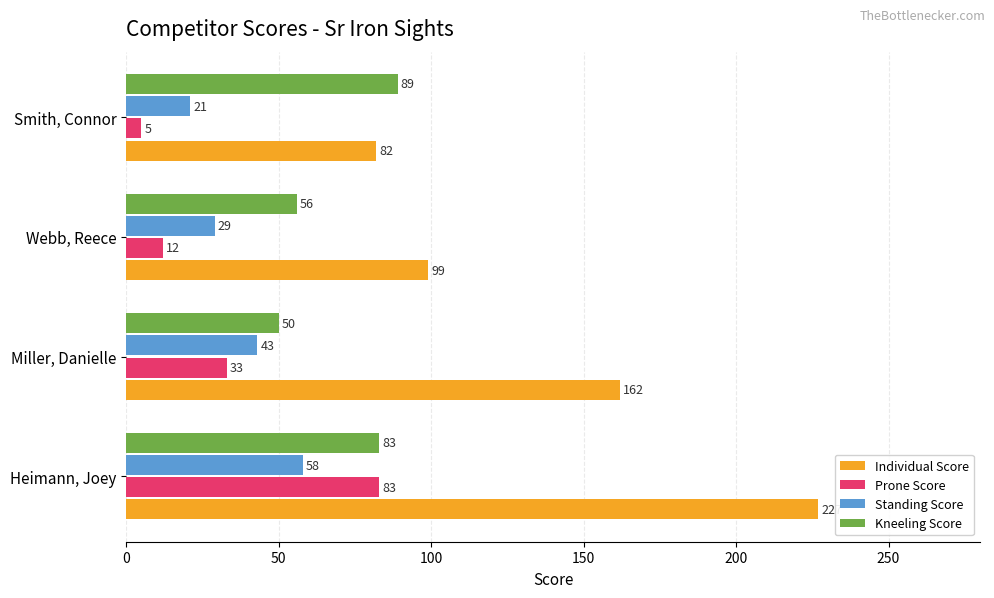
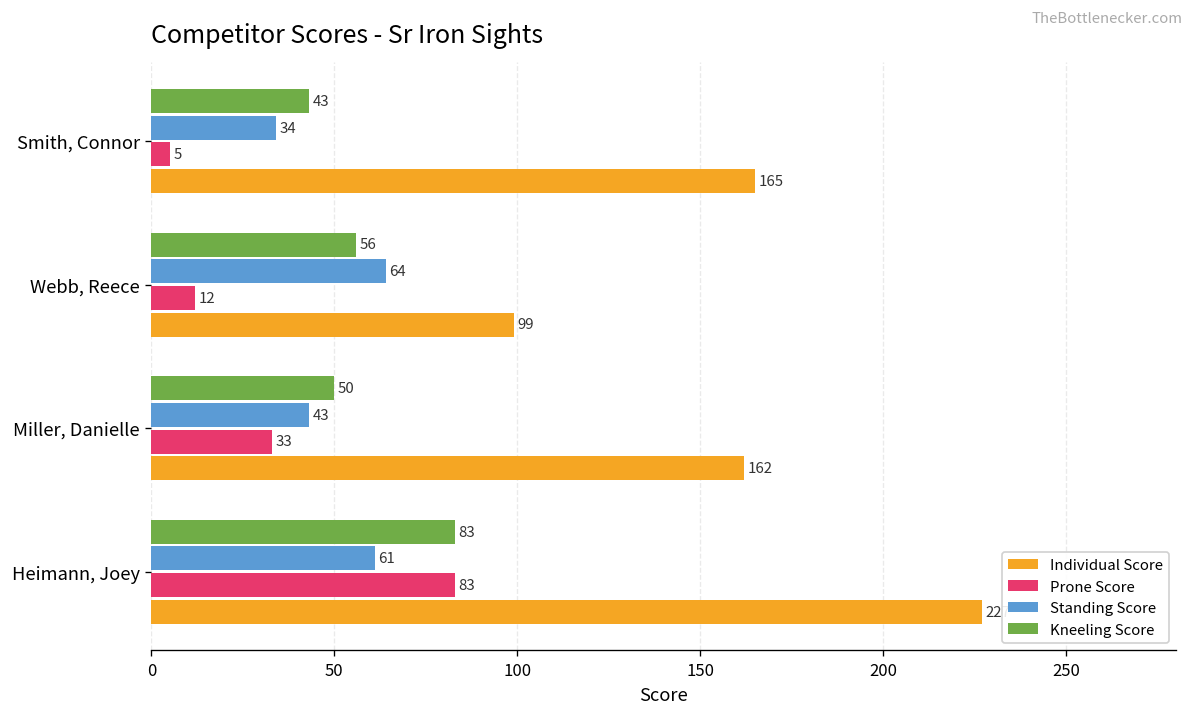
  {
    "Individual Score": {
-     "Smith, Connor": 82,
+     "Smith, Connor": 165,
      "Webb, Reece": 99,
      "Miller, Danielle": 162
    },
    "Prone Score": {
      "Smith, Connor": 5,
      "Webb, Reece": 12,
      "Miller, Danielle": 33,
      "Heimann, Joey": 83
    },
    "Standing Score": {
-     "Smith, Connor": 21,
-     "Webb, Reece": 29,
+     "Smith, Connor": 34,
+     "Webb, Reece": 64,
      "Miller, Danielle": 43,
-     "Heimann, Joey": 58
+     "Heimann, Joey": 61
    },
    "Kneeling Score": {
-     "Smith, Connor": 89,
+     "Smith, Connor": 43,
      "Webb, Reece": 56,
      "Miller, Danielle": 50,
      "Heimann, Joey": 83
    }
  }
